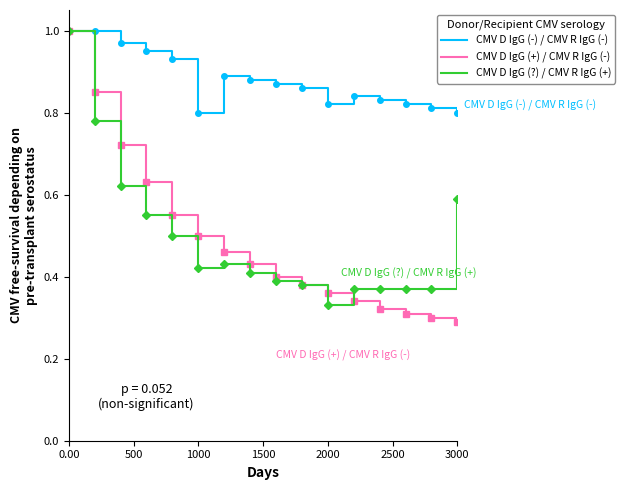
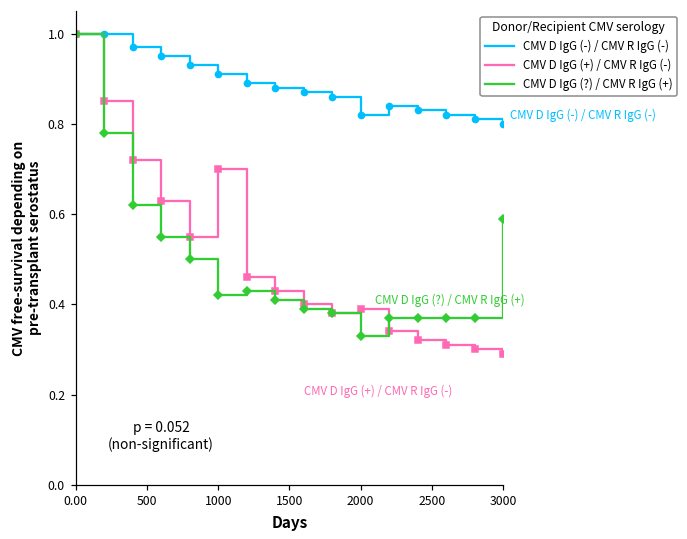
  {
    "CMV D IgG (-) / CMV R IgG (-)": {
-     "1000": 0.80,
+     "1000": 0.91,
      "2000": 0.82,
      "3000": 0.80
    },
    "CMV D IgG (+) / CMV R IgG (-)": {
-     "1000": 0.5,
-     "2000": 0.36,
+     "1000": 0.7,
+     "2000": 0.39,
      "3000": 0.29
    },
    "CMV D IgG (?) / CMV R IgG (+)": {
      "1000": 0.42,
      "2000": 0.33,
      "3000": 0.59
    }
  }
